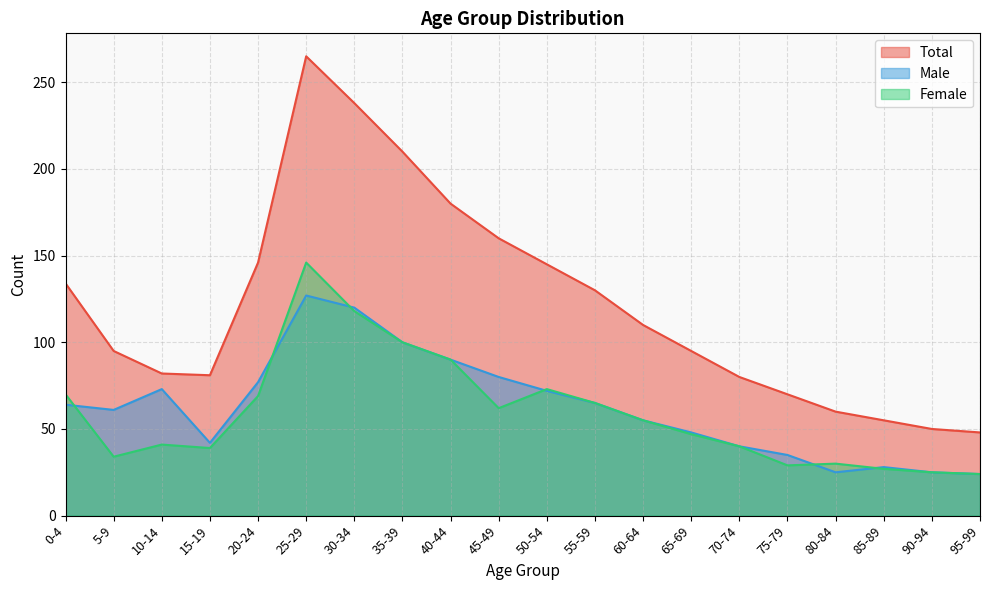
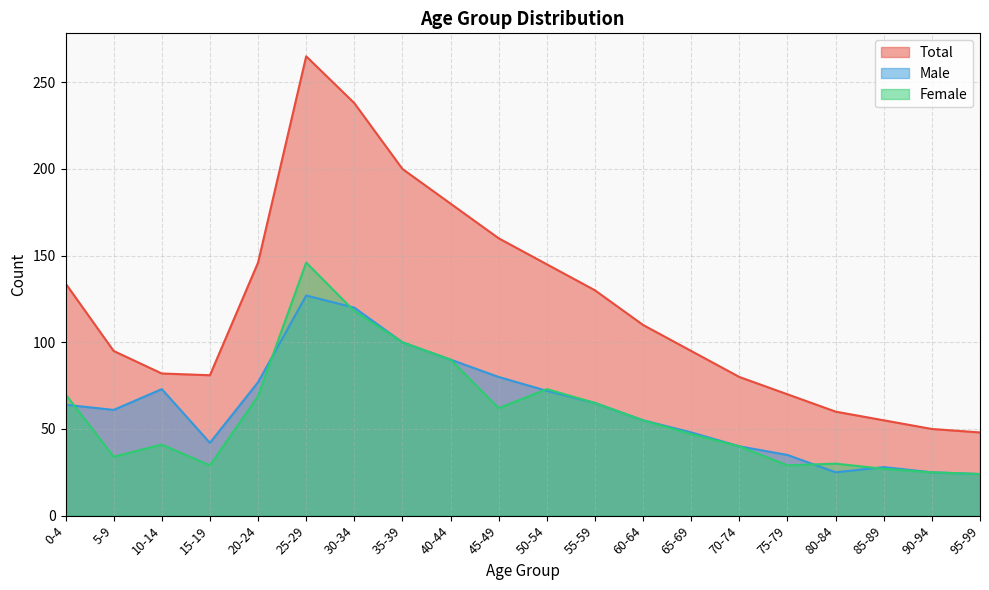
  {
    "Total": {
      "0-4": 134,
      "5-9": 95,
      "10-14": 82,
      "15-19": 81,
      "20-24": 146,
      "25-29": 265,
      "30-34": 238,
-     "35-39": 210,
+     "35-39": 200,
      "40-44": 180,
      "45-49": 160,
      "50-54": 145,
      "55-59": 130,
      "60-64": 110,
      "65-69": 95,
      "70-74": 80,
      "75-79": 70,
      "80-84": 60,
      "85-89": 55,
      "90-94": 50,
      "95-99": 48
    },
    "Male": {
      "0-4": 64,
      "5-9": 61,
      "10-14": 73,
      "15-19": 42,
      "20-24": 77,
      "25-29": 127,
      "30-34": 120,
      "45-49": 80,
      "75-79": 35,
      "80-84": 25
    },
    "Female": {
      "0-4": 70,
      "5-9": 34,
      "10-14": 41,
-     "15-19": 39,
+     "15-19": 29,
      "20-24": 69,
      "25-29": 146,
      "30-34": 118,
      "45-49": 62,
      "75-79": 29,
      "80-84": 30
    }
  }
